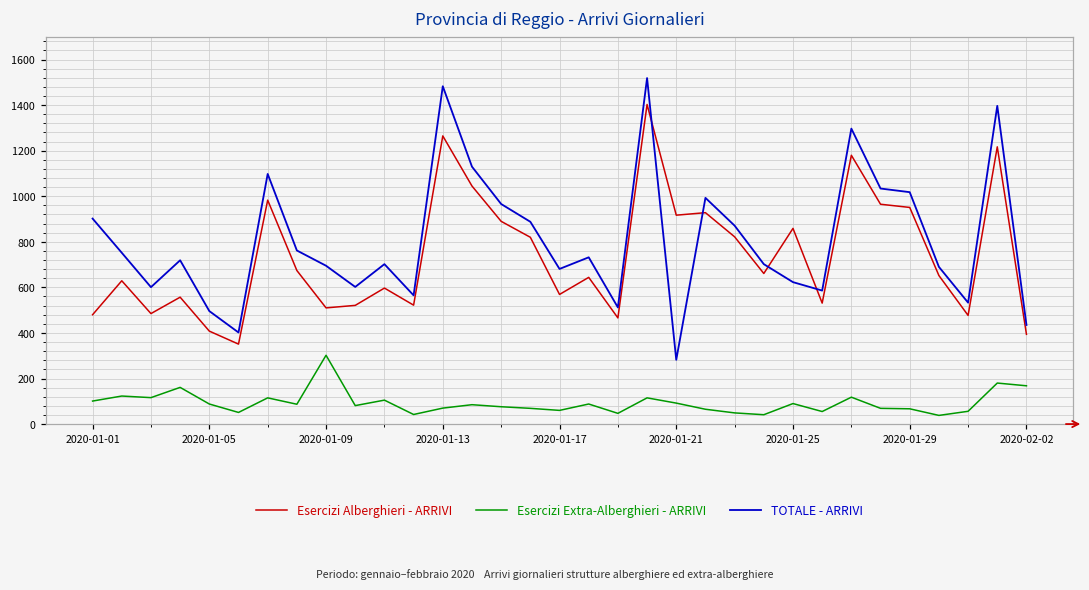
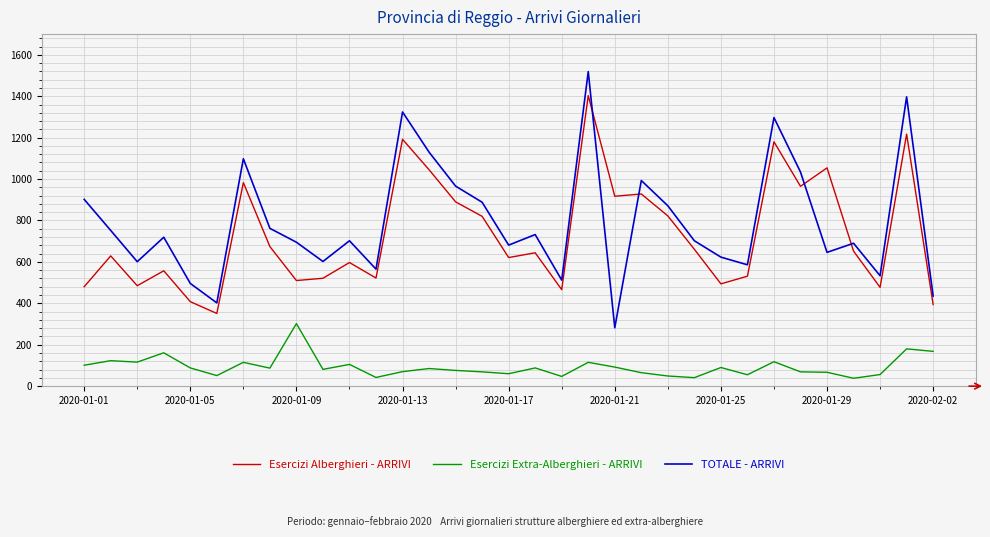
  {
    "Esercizi Alberghieri - ARRIVI": {
      "2020-01-01": 480,
      "2020-01-05": 410,
      "2020-01-09": 510,
-     "2020-01-13": 1270,
-     "2020-01-17": 570,
+     "2020-01-13": 1190,
+     "2020-01-17": 620,
      "2020-01-21": 920,
-     "2020-01-25": 860,
-     "2020-01-29": 950,
+     "2020-01-25": 490,
+     "2020-01-29": 1050,
      "2020-02-02": 390
    },
    "Esercizi Extra-Alberghieri - ARRIVI": {
      "2020-01-01": 100,
      "2020-01-05": 90,
      "2020-01-09": 300,
      "2020-01-13": 70,
      "2020-01-17": 60,
      "2020-01-21": 90,
      "2020-01-25": 90,
      "2020-01-29": 70,
      "2020-02-02": 170
    },
    "TOTALE - ARRIVI": {
      "2020-01-01": 900,
      "2020-01-05": 500,
      "2020-01-09": 700,
-     "2020-01-13": 1480,
+     "2020-01-13": 1320,
      "2020-01-17": 680,
      "2020-01-21": 280,
      "2020-01-25": 620,
-     "2020-01-29": 1020,
+     "2020-01-29": 650,
      "2020-02-02": 440
    }
  }
